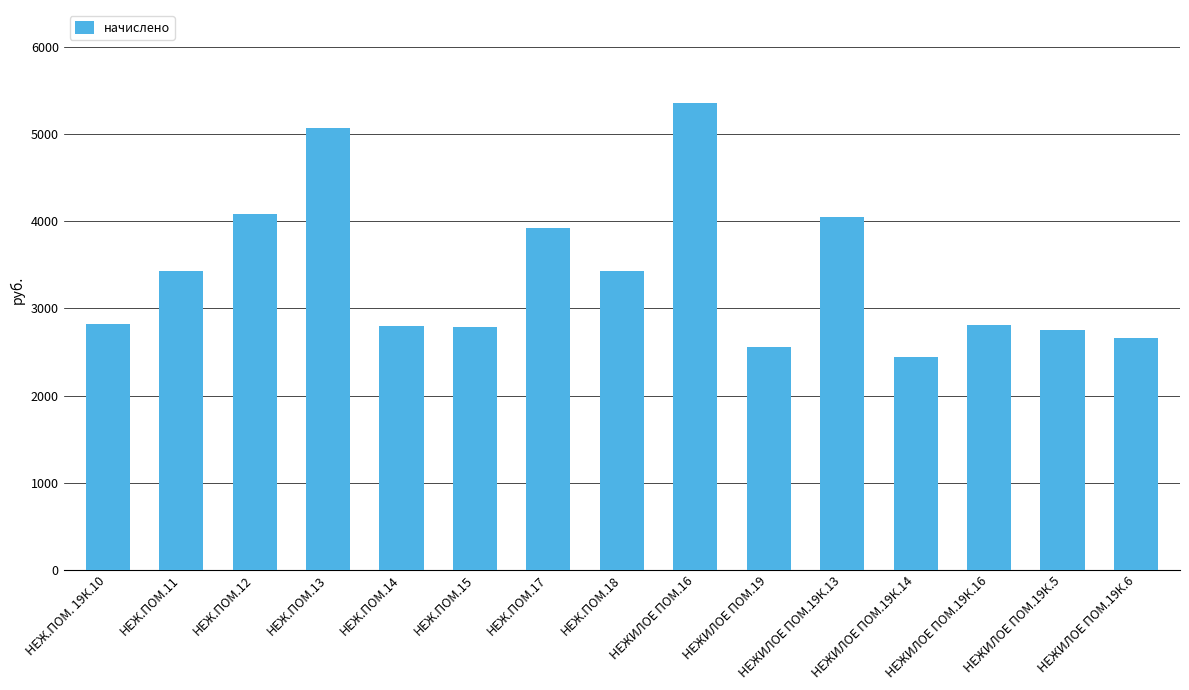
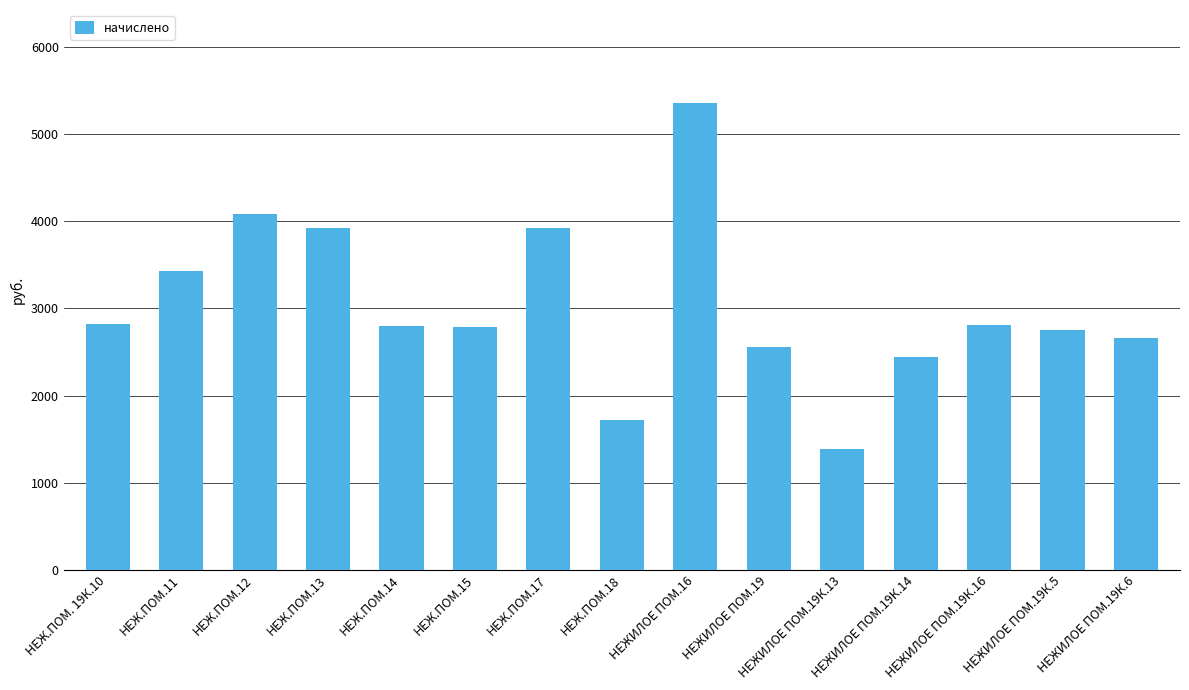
  {
    "НЕЖ.ПОМ. 19К.10": 2800,
    "НЕЖ.ПОМ.11": 3400,
    "НЕЖ.ПОМ.12": 4100,
-   "НЕЖ.ПОМ.13": 5100,
+   "НЕЖ.ПОМ.13": 3900,
    "НЕЖ.ПОМ.14": 2800,
    "НЕЖ.ПОМ.15": 2800,
    "НЕЖ.ПОМ.17": 3900,
-   "НЕЖ.ПОМ.18": 3400,
+   "НЕЖ.ПОМ.18": 1700,
    "НЕЖИЛОЕ ПОМ.16": 5400,
    "НЕЖИЛОЕ ПОМ.19": 2600,
-   "НЕЖИЛОЕ ПОМ.19К.13": 4000,
+   "НЕЖИЛОЕ ПОМ.19К.13": 1400,
    "НЕЖИЛОЕ ПОМ.19К.14": 2400,
    "НЕЖИЛОЕ ПОМ.19К.16": 2800,
    "НЕЖИЛОЕ ПОМ.19К.5": 2800,
    "НЕЖИЛОЕ ПОМ.19К.6": 2700
  }
